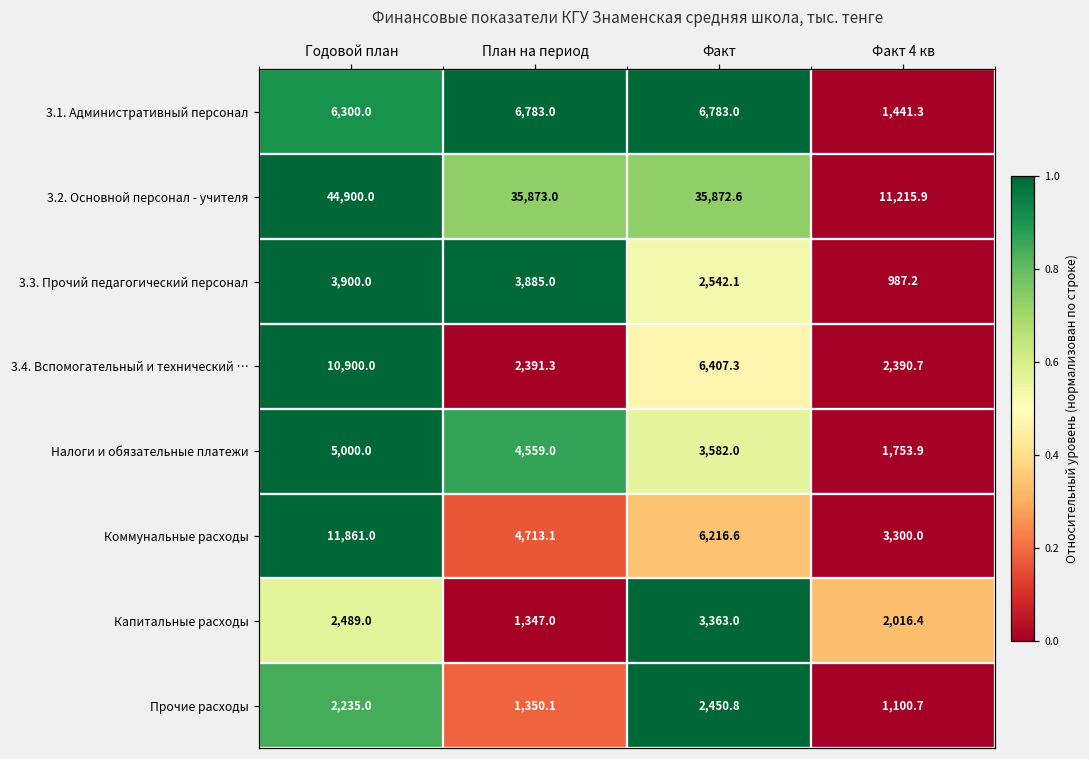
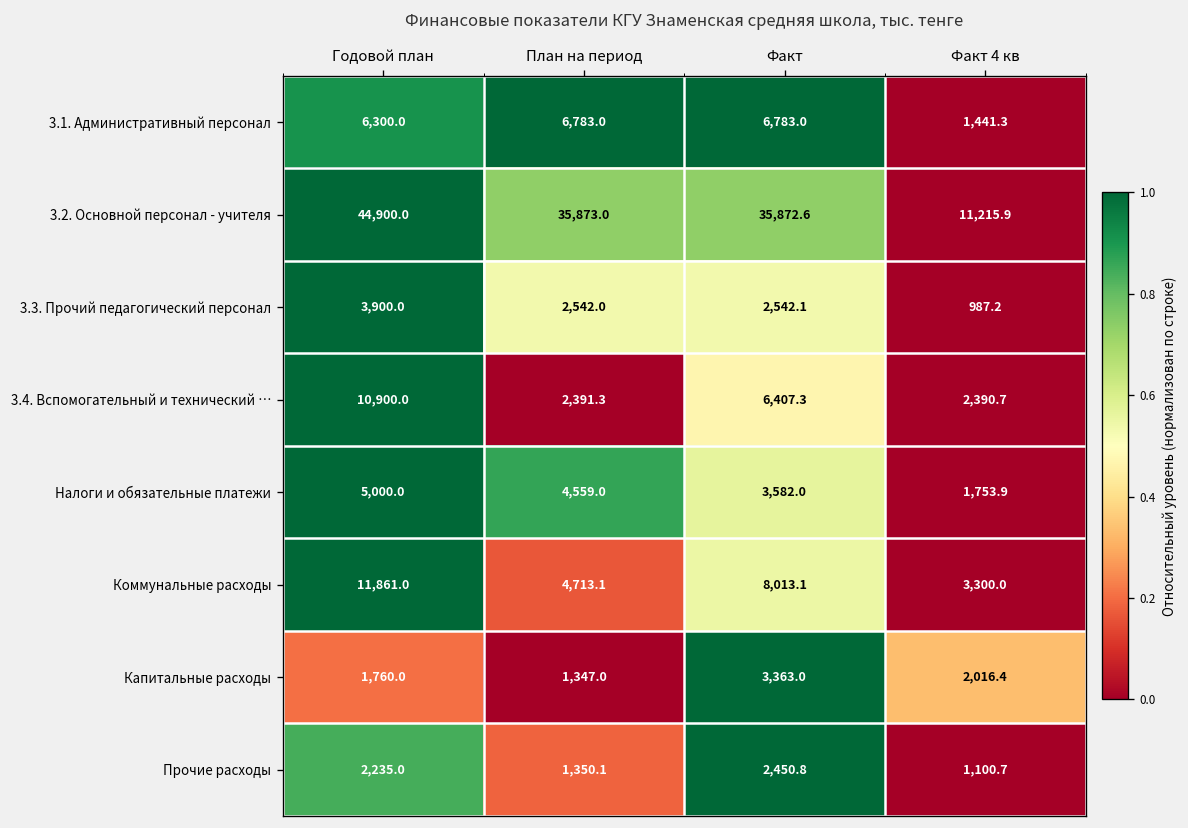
  {
    "3.1. Административный персонал": {
      "Годовой план": "6,300.0",
      "План на период": "6,783.0",
      "Факт": "6,783.0",
      "Факт 4 кв": "1,441.3"
    },
    "3.2. Основной персонал - учителя": {
      "Годовой план": "44,900.0",
      "План на период": "35,873.0",
      "Факт": "35,872.6",
      "Факт 4 кв": "11,215.9"
    },
    "3.3. Прочий педагогический персонал": {
      "Годовой план": "3,900.0",
-     "План на период": "3,885.0",
+     "План на период": "2,542.0",
      "Факт": "2,542.1",
      "Факт 4 кв": "987.2"
    },
    "3.4. Вспомогательный и технический …": {
      "Годовой план": "10,900.0",
      "План на период": "2,391.3",
      "Факт": "6,407.3",
      "Факт 4 кв": "2,390.7"
    },
    "Налоги и обязательные платежи": {
      "Годовой план": "5,000.0",
      "План на период": "4,559.0",
      "Факт": "3,582.0",
      "Факт 4 кв": "1,753.9"
    },
    "Коммунальные расходы": {
      "Годовой план": "11,861.0",
      "План на период": "4,713.1",
-     "Факт": "6,216.6",
+     "Факт": "8,013.1",
      "Факт 4 кв": "3,300.0"
    },
    "Капитальные расходы": {
-     "Годовой план": "2,489.0",
+     "Годовой план": "1,760.0",
      "План на период": "1,347.0",
      "Факт": "3,363.0",
      "Факт 4 кв": "2,016.4"
    },
    "Прочие расходы": {
      "Годовой план": "2,235.0",
      "План на период": "1,350.1",
      "Факт": "2,450.8",
      "Факт 4 кв": "1,100.7"
    }
  }
